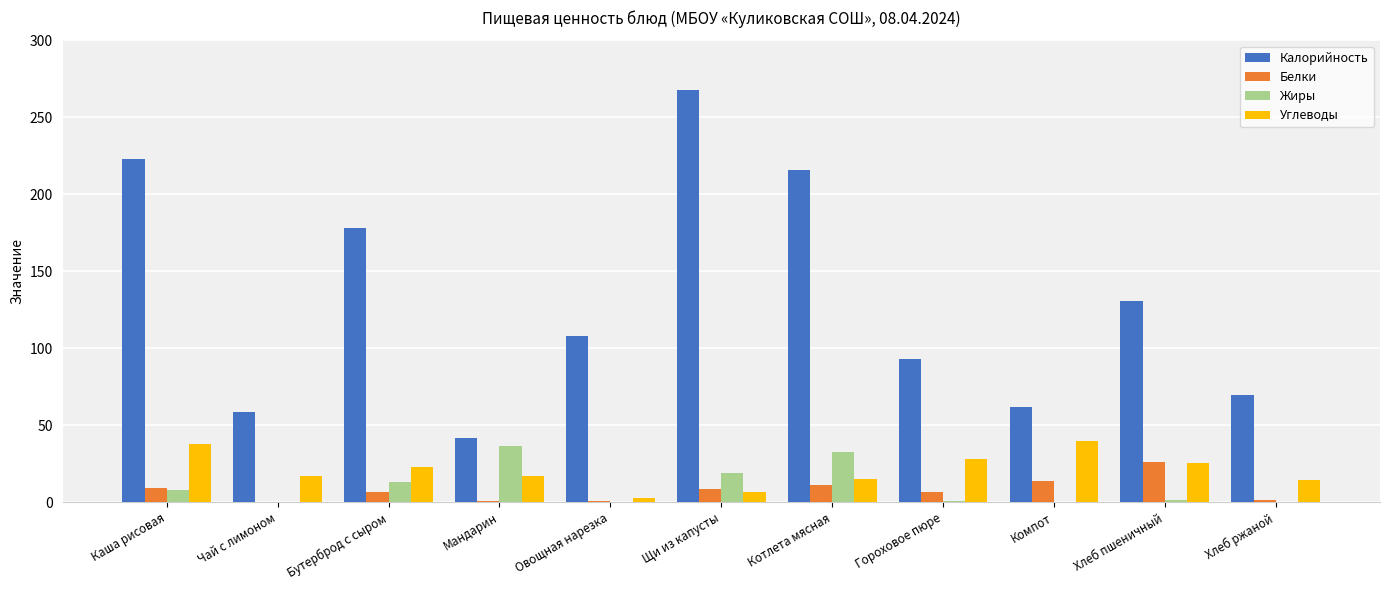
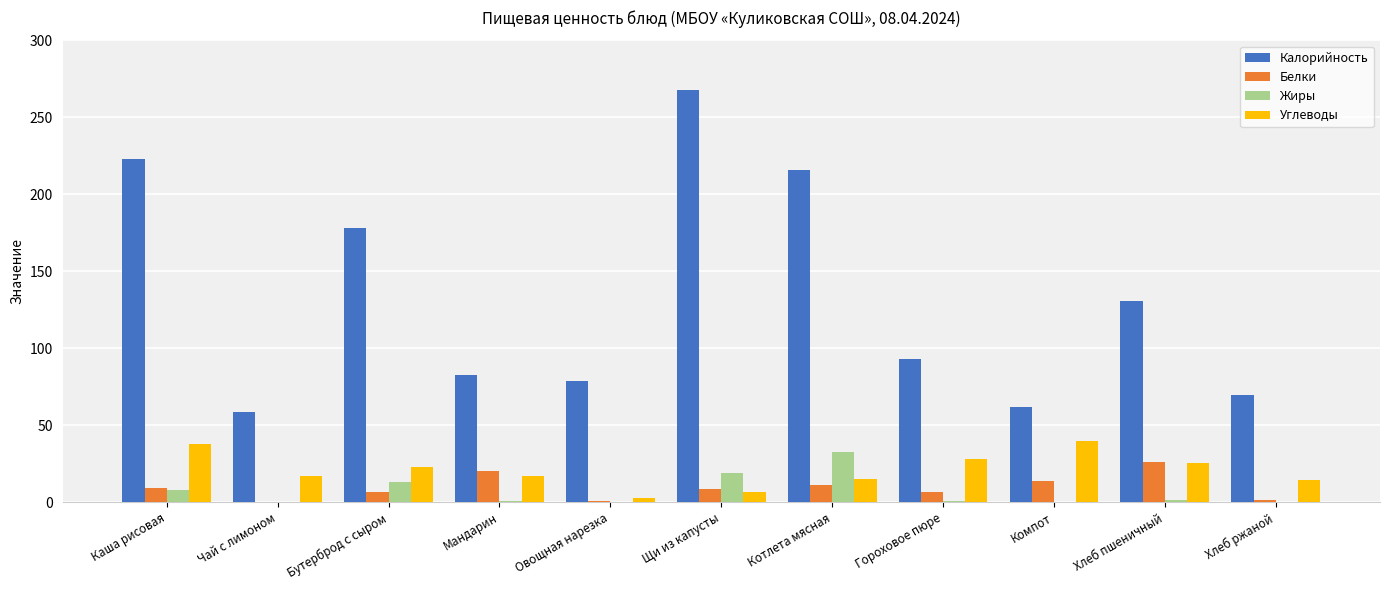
  {
    "Калорийность": {
      "Каша рисовая": 223,
      "Чай с лимоном": 59,
      "Бутерброд с сыром": 178,
-     "Мандарин": 42,
-     "Овощная нарезка": 108,
+     "Мандарин": 83,
+     "Овощная нарезка": 79,
      "Щи из капусты": 268,
      "Котлета мясная": 216,
      "Гороховое пюре": 93,
      "Компот": 62,
      "Хлеб пшеничный": 131,
      "Хлеб ржаной": 70
    },
    "Белки": {
      "Каша рисовая": 9,
      "Чай с лимоном": 0,
      "Бутерброд с сыром": 7,
-     "Мандарин": 1,
+     "Мандарин": 21,
      "Щи из капусты": 9,
      "Котлета мясная": 11,
      "Гороховое пюре": 7,
      "Компот": 14,
      "Хлеб пшеничный": 26,
      "Хлеб ржаной": 2
    },
    "Жиры": {
      "Каша рисовая": 8,
      "Чай с лимоном": 0,
      "Бутерброд с сыром": 13,
-     "Мандарин": 37,
+     "Мандарин": 1,
      "Овощная нарезка": 0,
      "Щи из капусты": 19,
      "Котлета мясная": 33,
      "Компот": 0
    },
    "Углеводы": {
      "Каша рисовая": 38,
      "Чай с лимоном": 17,
      "Бутерброд с сыром": 23,
      "Мандарин": 17,
      "Овощная нарезка": 3,
      "Щи из капусты": 7,
      "Котлета мясная": 15,
      "Гороховое пюре": 28,
      "Компот": 40,
      "Хлеб пшеничный": 26,
      "Хлеб ржаной": 15
    }
  }
